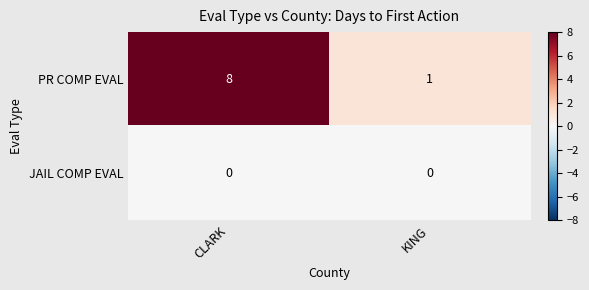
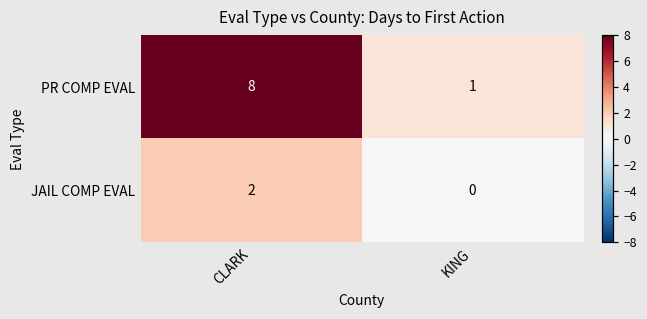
  {
    "PR COMP EVAL": {
      "CLARK": 8,
      "KING": 1
    },
    "JAIL COMP EVAL": {
-     "CLARK": 0,
+     "CLARK": 2,
      "KING": 0
    }
  }
